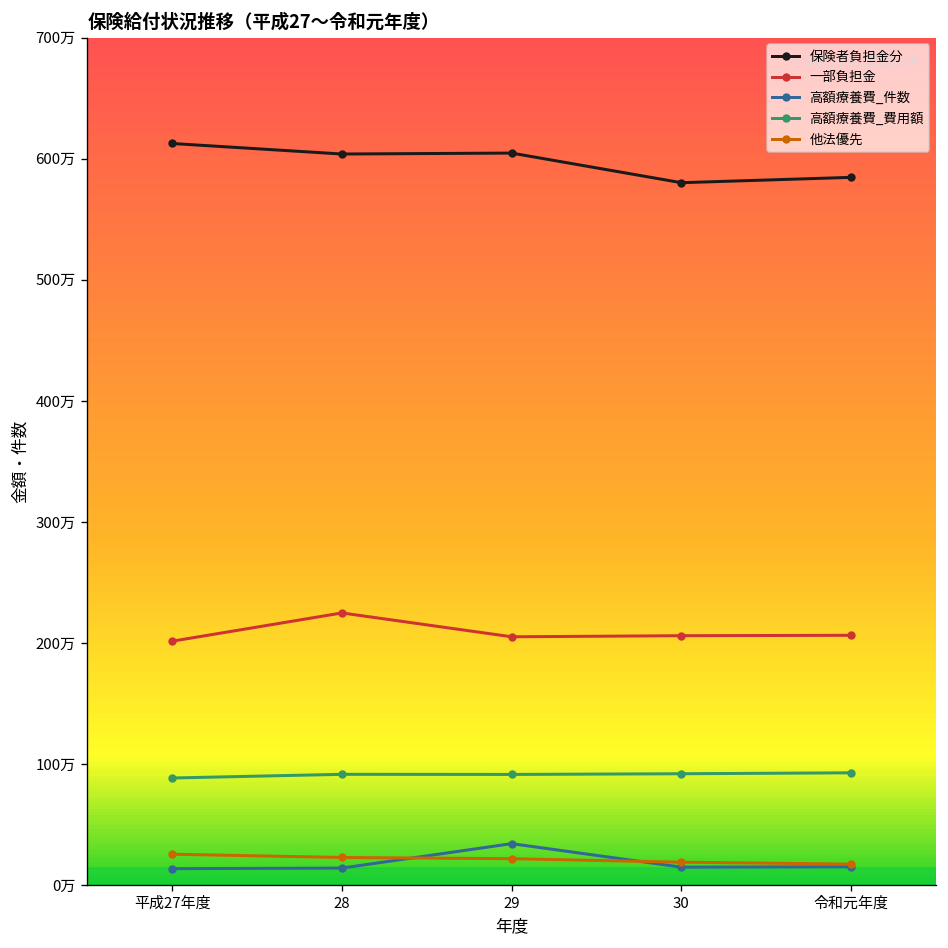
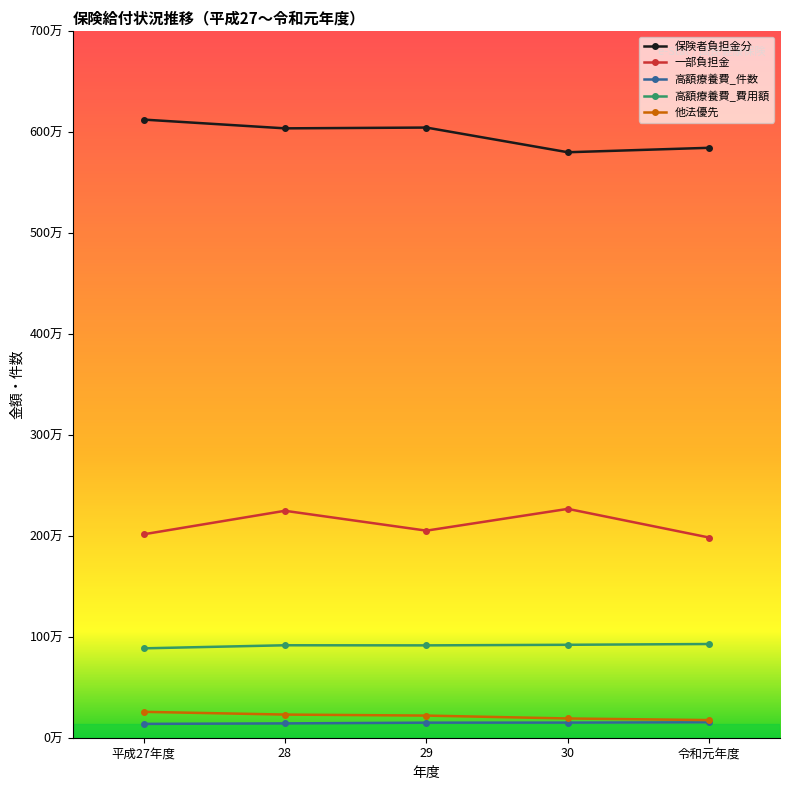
  {
    "保険者負担金分": {
      "平成27年度": "613万",
      "28": "604万",
      "29": "605万",
      "30": "580万",
      "令和元年度": "585万"
    },
    "一部負担金": {
      "平成27年度": "202万",
      "28": "225万",
      "29": "205万",
-     "30": "206万",
-     "令和元年度": "206万"
+     "30": "227万",
+     "令和元年度": "198万"
    },
    "高額療養費_件数": {
      "平成27年度": "14万",
      "28": "14万",
-     "29": "34万",
+     "29": "15万",
      "30": "15万"
    },
    "高額療養費_費用額": {
      "平成27年度": "89万",
      "28": "92万",
      "29": "92万",
      "30": "92万",
      "令和元年度": "93万"
    },
    "他法優先": {
      "平成27年度": "26万",
      "28": "23万",
      "29": "22万",
      "30": "19万"
    }
  }
